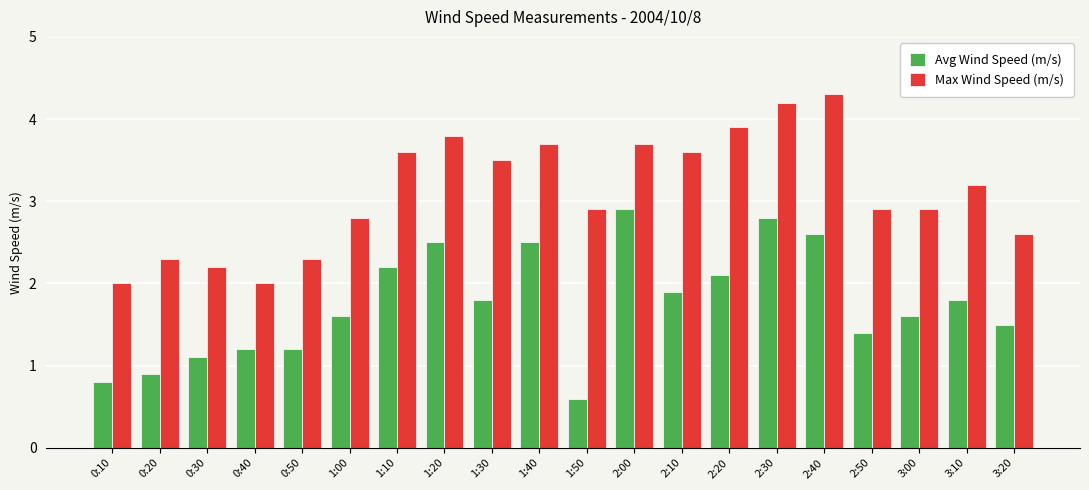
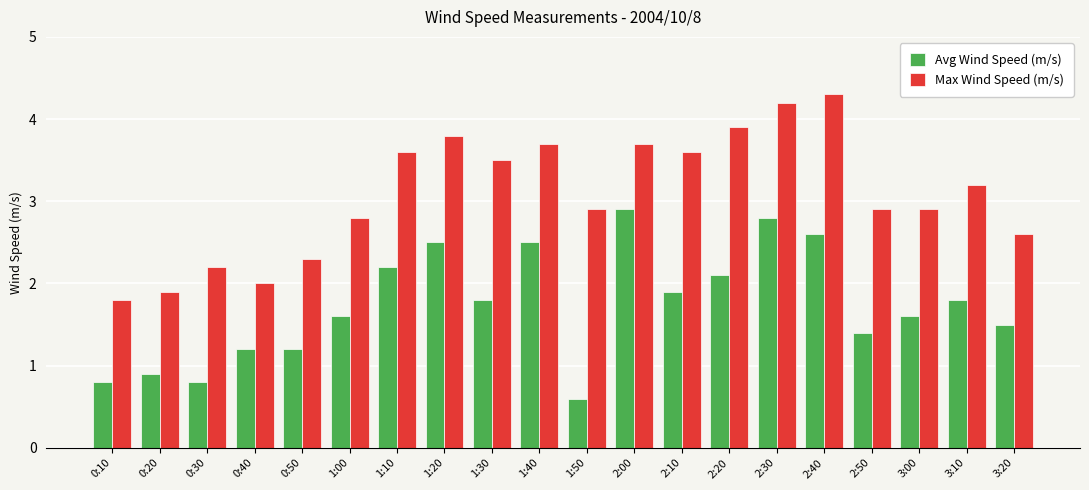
  {
    "Avg Wind Speed (m/s)": {
      "0:10": 0.8,
      "0:20": 0.9,
-     "0:30": 1.1,
+     "0:30": 0.8,
      "0:40": 1.2,
      "0:50": 1.2,
      "1:00": 1.6,
      "1:10": 2.2,
      "1:20": 2.5,
      "1:30": 1.8,
      "1:40": 2.5,
      "1:50": 0.6,
      "2:00": 2.9,
      "2:10": 1.9,
      "2:20": 2.1,
      "2:30": 2.8,
      "2:40": 2.6,
      "2:50": 1.4,
      "3:00": 1.6,
      "3:10": 1.8,
      "3:20": 1.5
    },
    "Max Wind Speed (m/s)": {
-     "0:10": 2.0,
-     "0:20": 2.3,
+     "0:10": 1.8,
+     "0:20": 1.9,
      "0:30": 2.2,
      "0:40": 2.0,
      "0:50": 2.3,
      "1:00": 2.8,
      "1:10": 3.6,
      "1:20": 3.8,
      "1:30": 3.5,
      "1:40": 3.7,
      "1:50": 2.9,
      "2:00": 3.7,
      "2:10": 3.6,
      "2:20": 3.9,
      "2:30": 4.2,
      "2:40": 4.3,
      "2:50": 2.9,
      "3:00": 2.9,
      "3:10": 3.2,
      "3:20": 2.6
    }
  }
